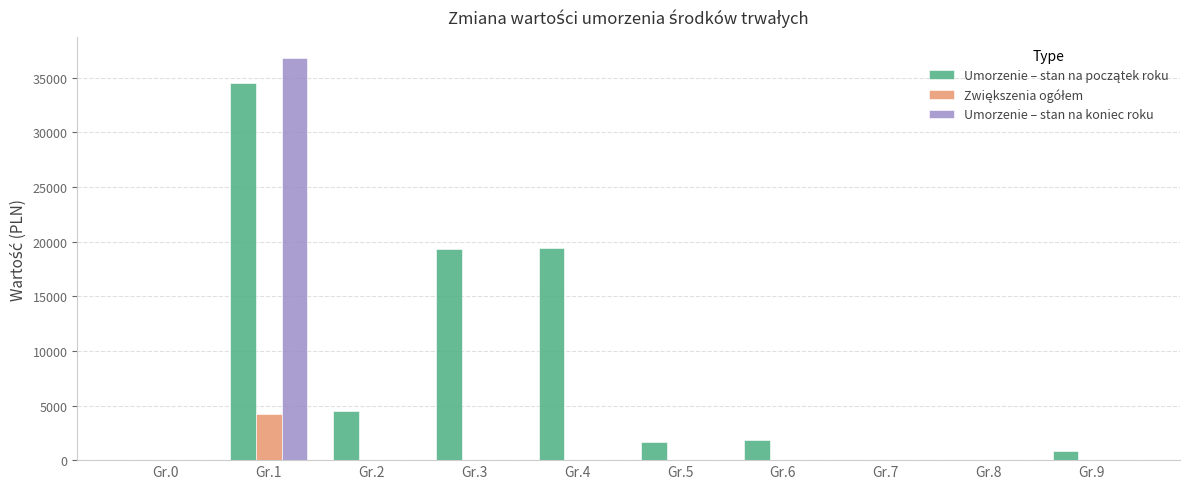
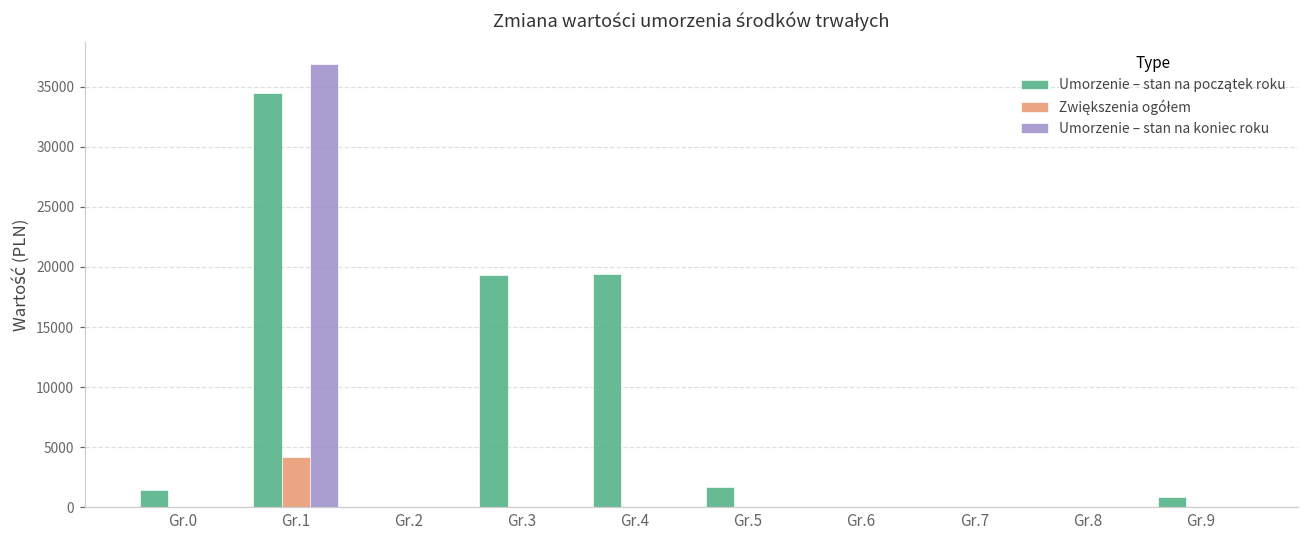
  {
    "Umorzenie – stan na początek roku": {
-     "Gr.0": 0,
+     "Gr.0": 1500,
      "Gr.1": 34500,
-     "Gr.2": 4500,
+     "Gr.2": 0,
      "Gr.3": 19300,
      "Gr.4": 19400,
      "Gr.5": 1700,
-     "Gr.6": 1800,
+     "Gr.6": 0,
      "Gr.7": 0,
      "Gr.8": 0,
      "Gr.9": 900
    },
    "Zwiększenia ogółem": {
      "Gr.0": 0,
      "Gr.1": 4200,
      "Gr.2": 0,
      "Gr.3": 0,
      "Gr.4": 0,
      "Gr.5": 0,
      "Gr.6": 0,
      "Gr.7": 0,
      "Gr.8": 0,
      "Gr.9": 0
    },
    "Umorzenie – stan na koniec roku": {
      "Gr.0": 0,
      "Gr.1": 36900,
      "Gr.2": 0,
      "Gr.3": 0,
      "Gr.4": 0,
      "Gr.5": 0,
      "Gr.6": 0,
      "Gr.7": 0,
      "Gr.8": 0,
      "Gr.9": 0
    }
  }
